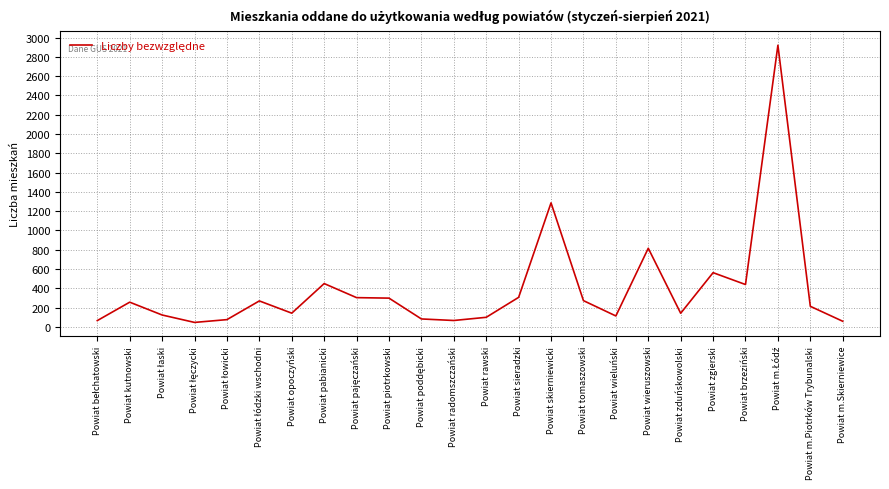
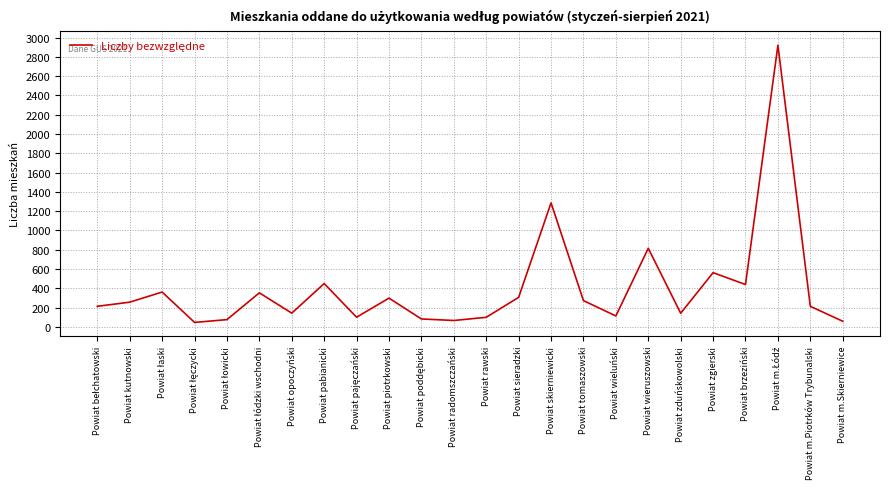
  {
-   "Powiat bełchatowski": 100,
+   "Powiat bełchatowski": 200,
    "Powiat kutnowski": 300,
-   "Powiat łaski": 100,
+   "Powiat łaski": 400,
    "Powiat łęczycki": 0,
    "Powiat łowicki": 100,
-   "Powiat łódzki wschodni": 300,
+   "Powiat łódzki wschodni": 400,
    "Powiat opoczyński": 100,
    "Powiat pabianicki": 400,
-   "Powiat pajęczański": 300,
+   "Powiat pajęczański": 100,
    "Powiat piotrkowski": 300,
    "Powiat poddębicki": 100,
    "Powiat radomszczański": 100,
    "Powiat rawski": 100,
    "Powiat sieradzki": 300,
    "Powiat skierniewicki": 1300,
    "Powiat tomaszowski": 300,
    "Powiat wieluński": 100,
    "Powiat wieruszowski": 800,
    "Powiat zduńskowolski": 100,
    "Powiat zgierski": 600,
    "Powiat brzeziński": 400,
    "Powiat m.Łódź": 2900,
    "Powiat m.Piotrków Trybunalski": 200,
    "Powiat m.Skierniewice": 100
  }
